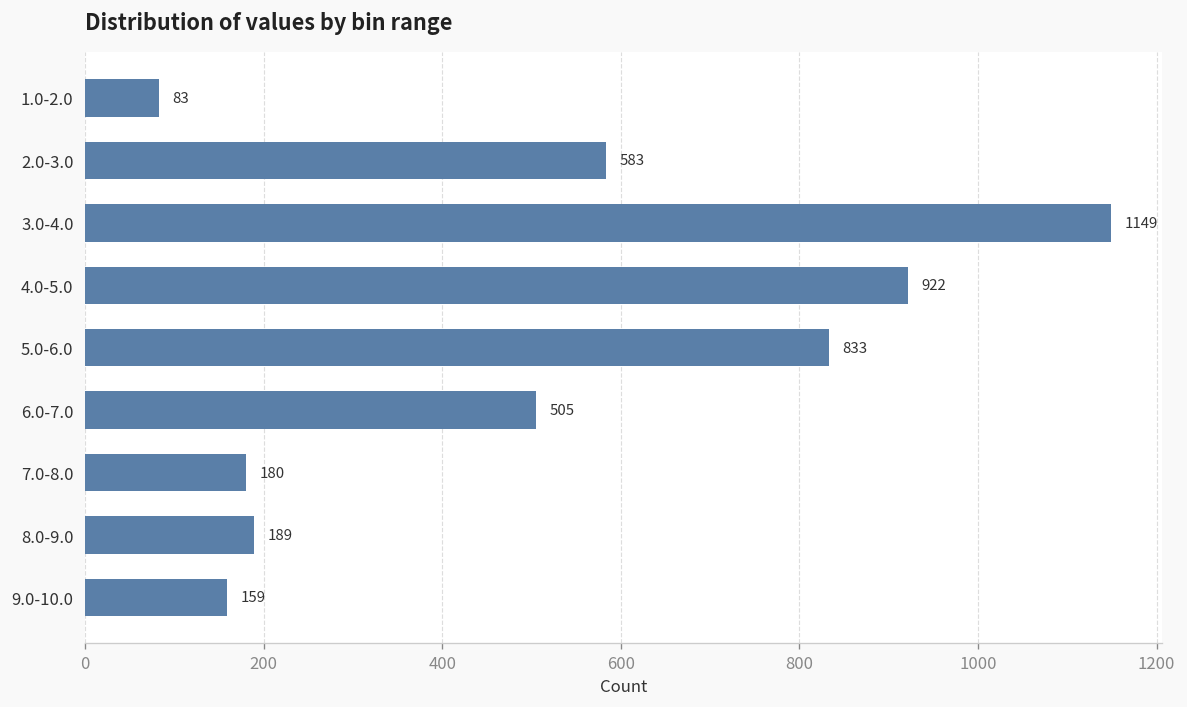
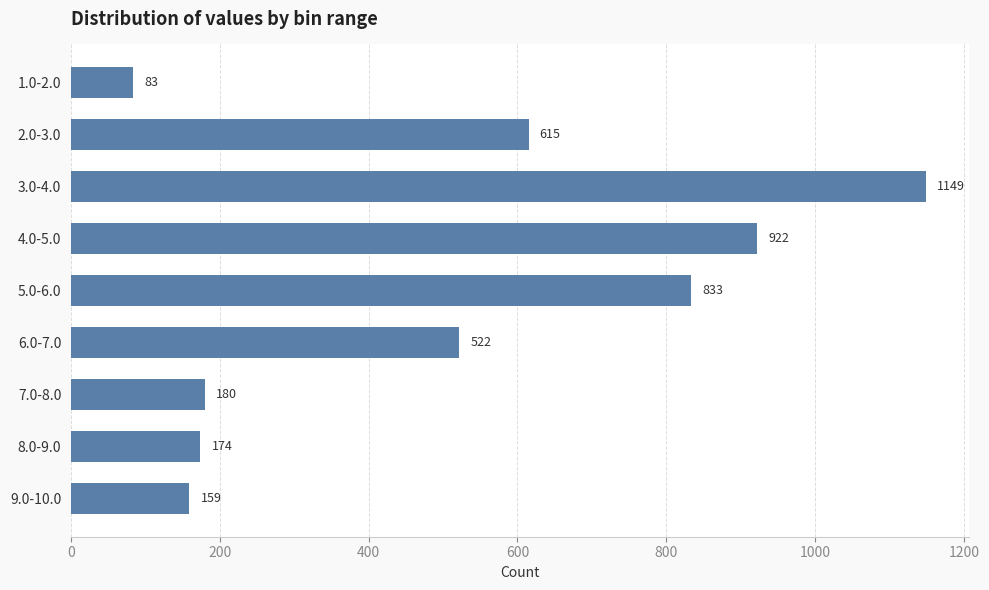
  {
    "1.0-2.0": 83,
-   "2.0-3.0": 583,
+   "2.0-3.0": 615,
    "3.0-4.0": 1149,
    "4.0-5.0": 922,
    "5.0-6.0": 833,
-   "6.0-7.0": 505,
+   "6.0-7.0": 522,
    "7.0-8.0": 180,
-   "8.0-9.0": 189,
+   "8.0-9.0": 174,
    "9.0-10.0": 159
  }
